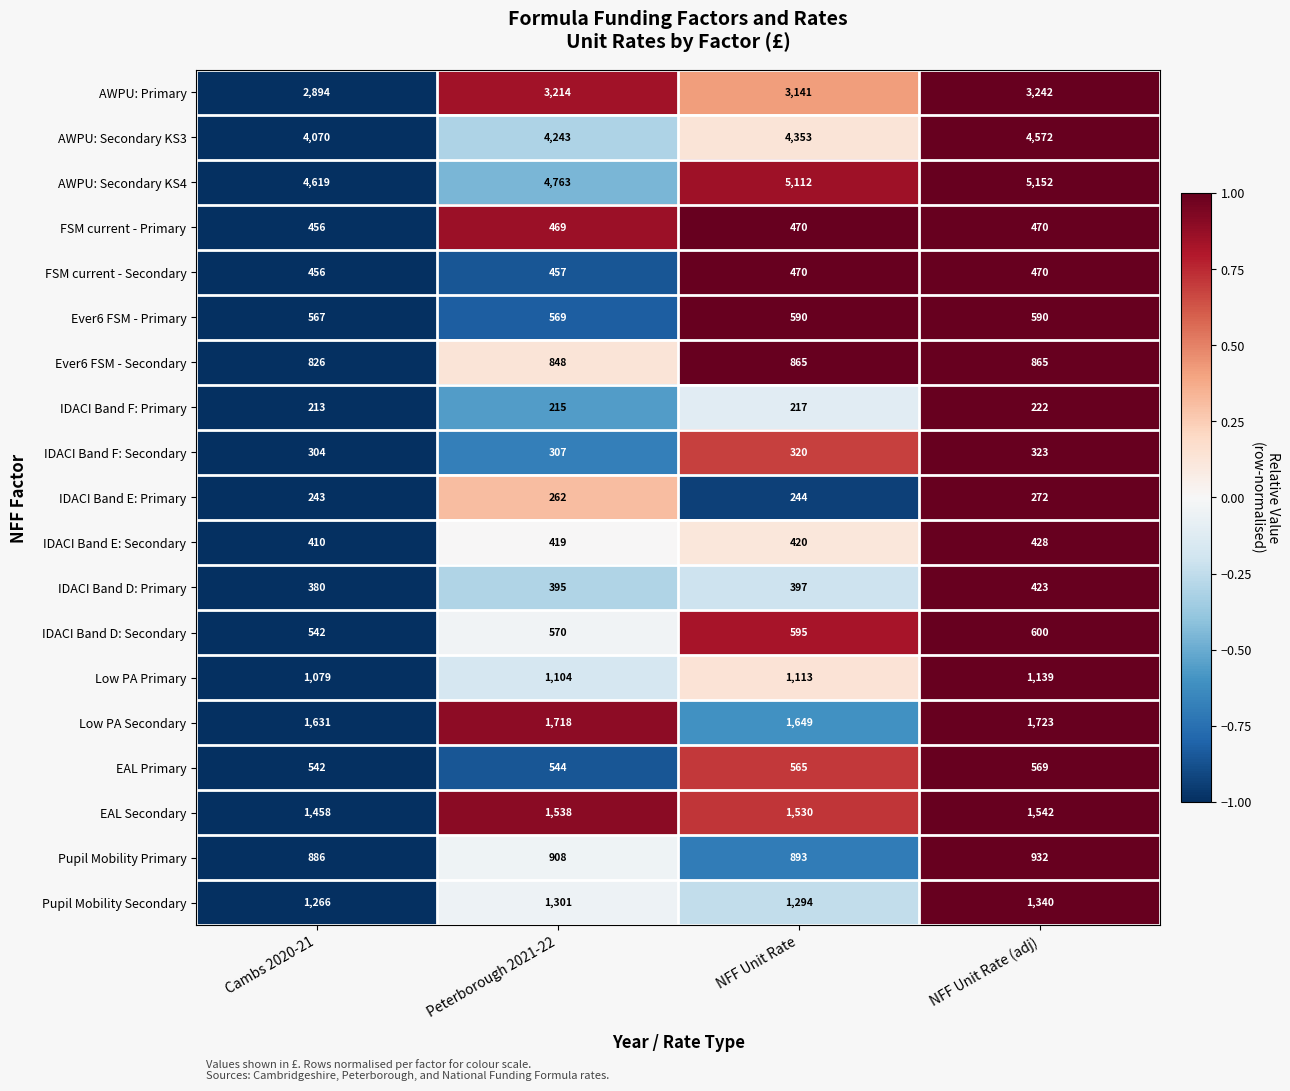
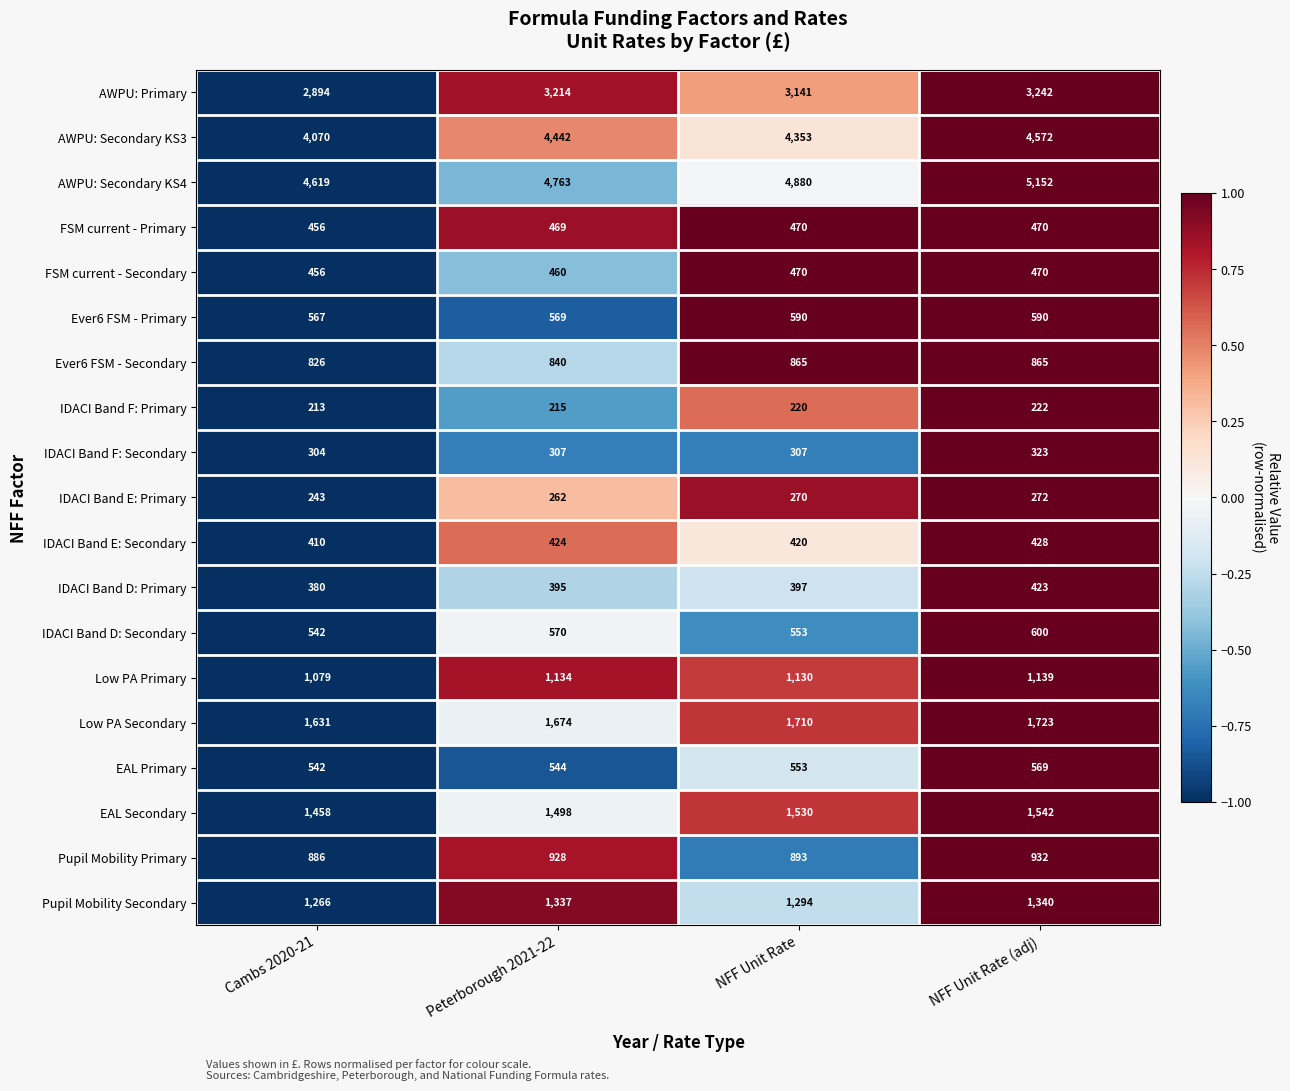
  {
    "AWPU: Primary": {
      "Cambs 2020-21": "2,894",
      "Peterborough 2021-22": "3,214",
      "NFF Unit Rate": "3,141",
      "NFF Unit Rate (adj)": "3,242"
    },
    "AWPU: Secondary KS3": {
      "Cambs 2020-21": "4,070",
-     "Peterborough 2021-22": "4,243",
+     "Peterborough 2021-22": "4,442",
      "NFF Unit Rate": "4,353",
      "NFF Unit Rate (adj)": "4,572"
    },
    "AWPU: Secondary KS4": {
      "Cambs 2020-21": "4,619",
      "Peterborough 2021-22": "4,763",
-     "NFF Unit Rate": "5,112",
+     "NFF Unit Rate": "4,880",
      "NFF Unit Rate (adj)": "5,152"
    },
    "FSM current - Primary": {
      "Cambs 2020-21": "456",
      "Peterborough 2021-22": "469",
      "NFF Unit Rate": "470",
      "NFF Unit Rate (adj)": "470"
    },
    "FSM current - Secondary": {
      "Cambs 2020-21": "456",
-     "Peterborough 2021-22": "457",
+     "Peterborough 2021-22": "460",
      "NFF Unit Rate": "470",
      "NFF Unit Rate (adj)": "470"
    },
    "Ever6 FSM - Primary": {
      "Cambs 2020-21": "567",
      "Peterborough 2021-22": "569",
      "NFF Unit Rate": "590",
      "NFF Unit Rate (adj)": "590"
    },
    "Ever6 FSM - Secondary": {
      "Cambs 2020-21": "826",
-     "Peterborough 2021-22": "848",
+     "Peterborough 2021-22": "840",
      "NFF Unit Rate": "865",
      "NFF Unit Rate (adj)": "865"
    },
    "IDACI Band F: Primary": {
      "Cambs 2020-21": "213",
      "Peterborough 2021-22": "215",
-     "NFF Unit Rate": "217",
+     "NFF Unit Rate": "220",
      "NFF Unit Rate (adj)": "222"
    },
    "IDACI Band F: Secondary": {
      "Cambs 2020-21": "304",
      "Peterborough 2021-22": "307",
-     "NFF Unit Rate": "320",
+     "NFF Unit Rate": "307",
      "NFF Unit Rate (adj)": "323"
    },
    "IDACI Band E: Primary": {
      "Cambs 2020-21": "243",
      "Peterborough 2021-22": "262",
-     "NFF Unit Rate": "244",
+     "NFF Unit Rate": "270",
      "NFF Unit Rate (adj)": "272"
    },
    "IDACI Band E: Secondary": {
      "Cambs 2020-21": "410",
-     "Peterborough 2021-22": "419",
+     "Peterborough 2021-22": "424",
      "NFF Unit Rate": "420",
      "NFF Unit Rate (adj)": "428"
    },
    "IDACI Band D: Primary": {
      "Cambs 2020-21": "380",
      "Peterborough 2021-22": "395",
      "NFF Unit Rate": "397",
      "NFF Unit Rate (adj)": "423"
    },
    "IDACI Band D: Secondary": {
      "Cambs 2020-21": "542",
      "Peterborough 2021-22": "570",
-     "NFF Unit Rate": "595",
+     "NFF Unit Rate": "553",
      "NFF Unit Rate (adj)": "600"
    },
    "Low PA Primary": {
      "Cambs 2020-21": "1,079",
-     "Peterborough 2021-22": "1,104",
-     "NFF Unit Rate": "1,113",
+     "Peterborough 2021-22": "1,134",
+     "NFF Unit Rate": "1,130",
      "NFF Unit Rate (adj)": "1,139"
    },
    "Low PA Secondary": {
      "Cambs 2020-21": "1,631",
-     "Peterborough 2021-22": "1,718",
-     "NFF Unit Rate": "1,649",
+     "Peterborough 2021-22": "1,674",
+     "NFF Unit Rate": "1,710",
      "NFF Unit Rate (adj)": "1,723"
    },
    "EAL Primary": {
      "Cambs 2020-21": "542",
      "Peterborough 2021-22": "544",
-     "NFF Unit Rate": "565",
+     "NFF Unit Rate": "553",
      "NFF Unit Rate (adj)": "569"
    },
    "EAL Secondary": {
      "Cambs 2020-21": "1,458",
-     "Peterborough 2021-22": "1,538",
+     "Peterborough 2021-22": "1,498",
      "NFF Unit Rate": "1,530",
      "NFF Unit Rate (adj)": "1,542"
    },
    "Pupil Mobility Primary": {
      "Cambs 2020-21": "886",
-     "Peterborough 2021-22": "908",
+     "Peterborough 2021-22": "928",
      "NFF Unit Rate": "893",
      "NFF Unit Rate (adj)": "932"
    },
    "Pupil Mobility Secondary": {
      "Cambs 2020-21": "1,266",
-     "Peterborough 2021-22": "1,301",
+     "Peterborough 2021-22": "1,337",
      "NFF Unit Rate": "1,294",
      "NFF Unit Rate (adj)": "1,340"
    }
  }
